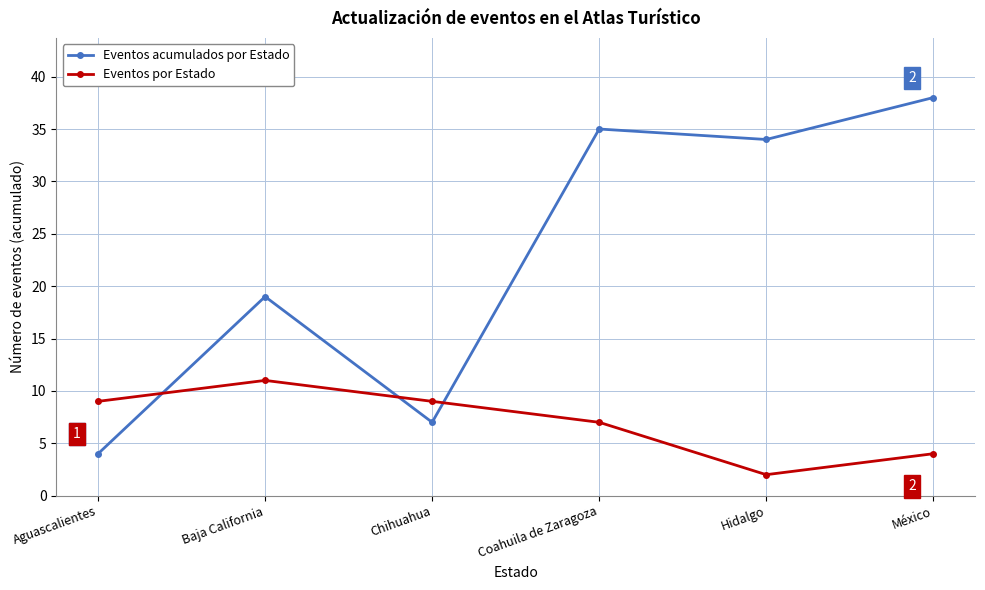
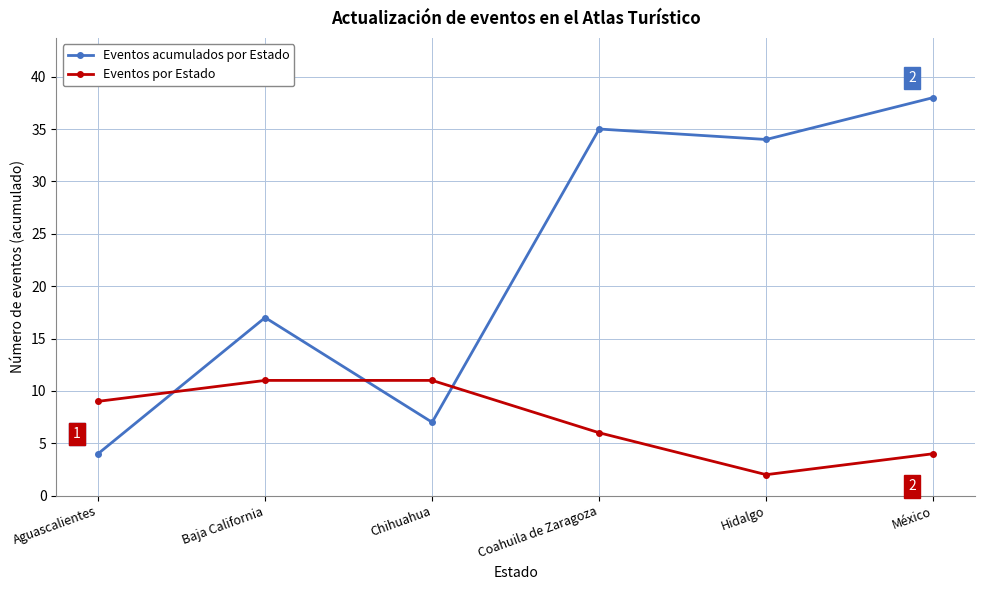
  {
    "Eventos acumulados por Estado": {
-     "Baja California": 19,
+     "Baja California": 17,
      "Chihuahua": 7,
      "Coahuila de Zaragoza": 35,
      "Hidalgo": 34
    },
    "Eventos por Estado": {
      "Aguascalientes": 9,
      "Baja California": 11,
-     "Chihuahua": 9,
-     "Coahuila de Zaragoza": 7,
+     "Chihuahua": 11,
+     "Coahuila de Zaragoza": 6,
      "Hidalgo": 2,
      "México": 4
    }
  }
